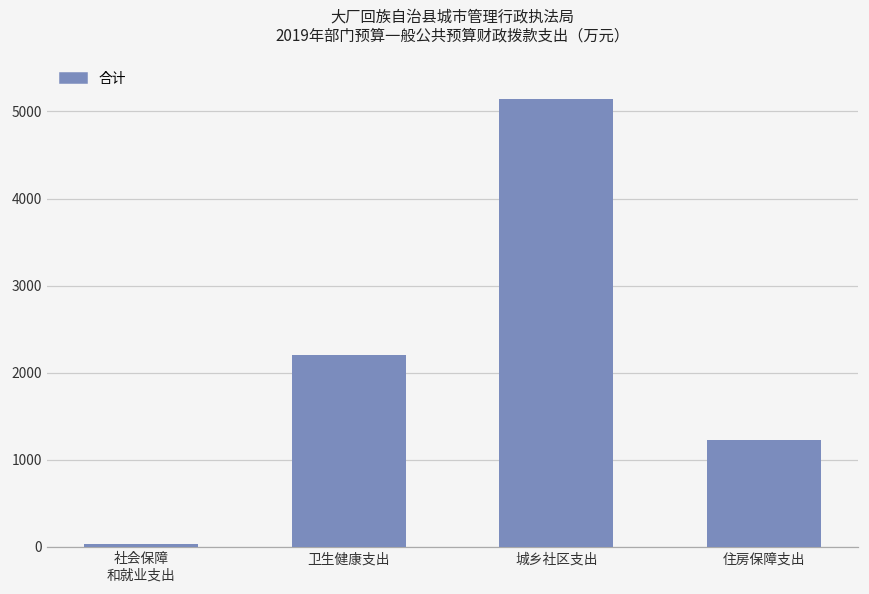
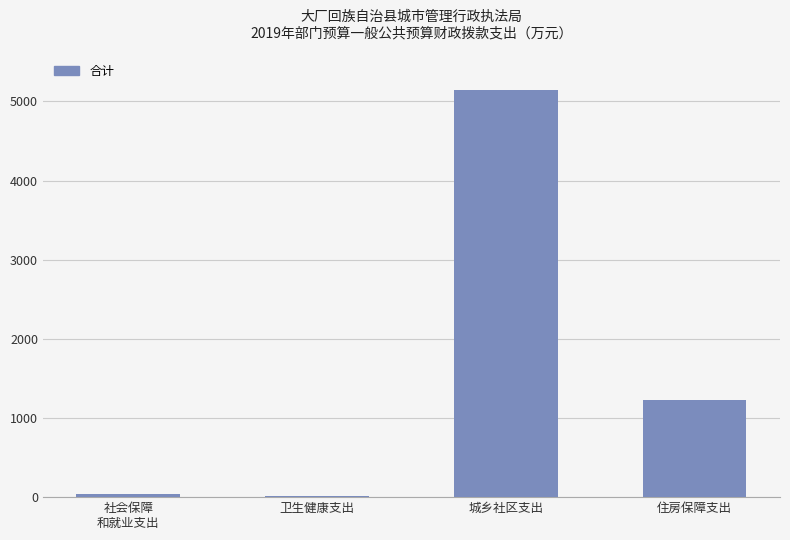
  {
    "社会保障 和就业支出": 0,
-   "卫生健康支出": 2200,
+   "卫生健康支出": 0,
    "城乡社区支出": 5100,
    "住房保障支出": 1200
  }
